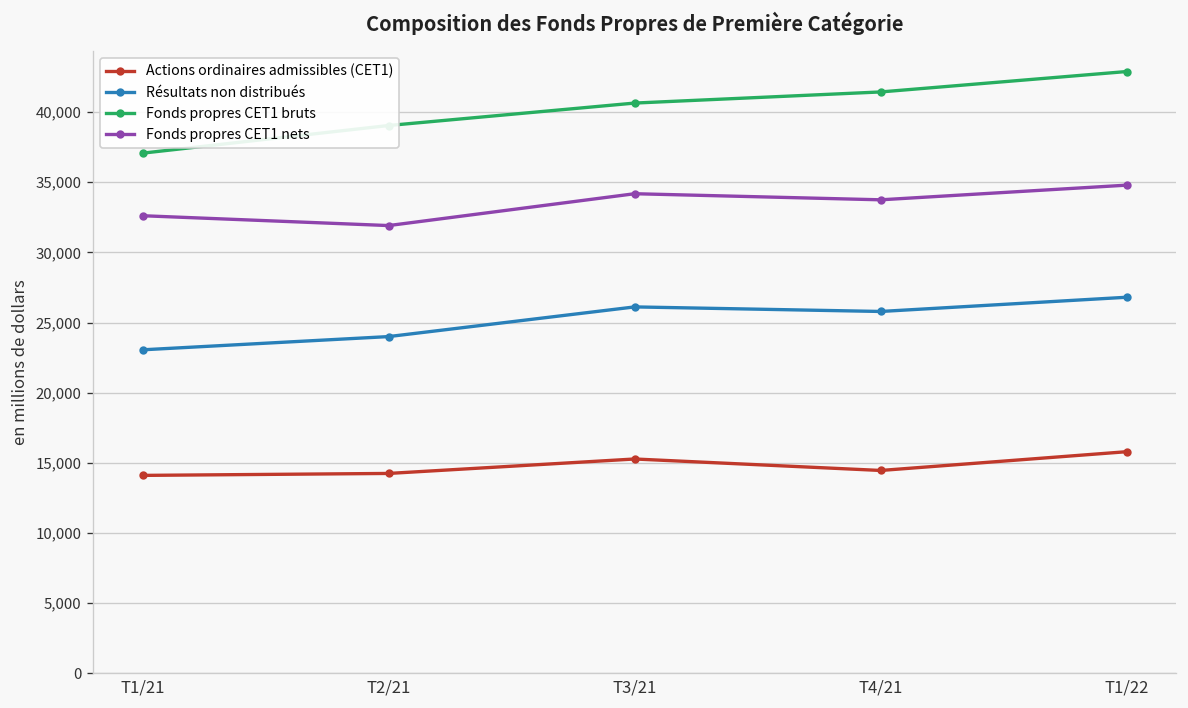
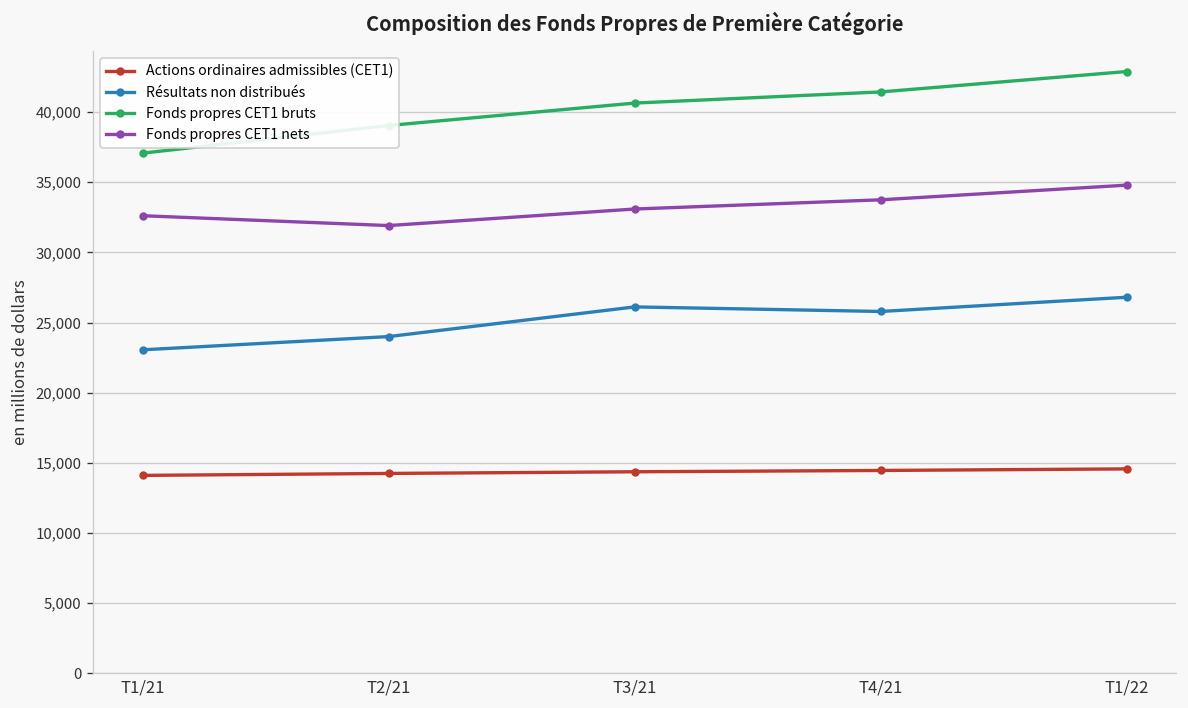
  {
    "Actions ordinaires admissibles (CET1)": {
      "T1/21": "14,100",
      "T2/21": "14,200",
-     "T3/21": "15,300",
+     "T3/21": "14,400",
      "T4/21": "14,500",
-     "T1/22": "15,800"
+     "T1/22": "14,600"
    },
    "Résultats non distribués": {
      "T1/21": "23,100",
      "T2/21": "24,000",
      "T3/21": "26,100",
      "T4/21": "25,800",
      "T1/22": "26,800"
    },
    "Fonds propres CET1 bruts": {
      "T3/21": "40,600",
      "T4/21": "41,400",
      "T1/22": "42,900"
    },
    "Fonds propres CET1 nets": {
      "T1/21": "32,600",
      "T2/21": "31,900",
-     "T3/21": "34,200",
+     "T3/21": "33,100",
      "T4/21": "33,800",
      "T1/22": "34,800"
    }
  }
